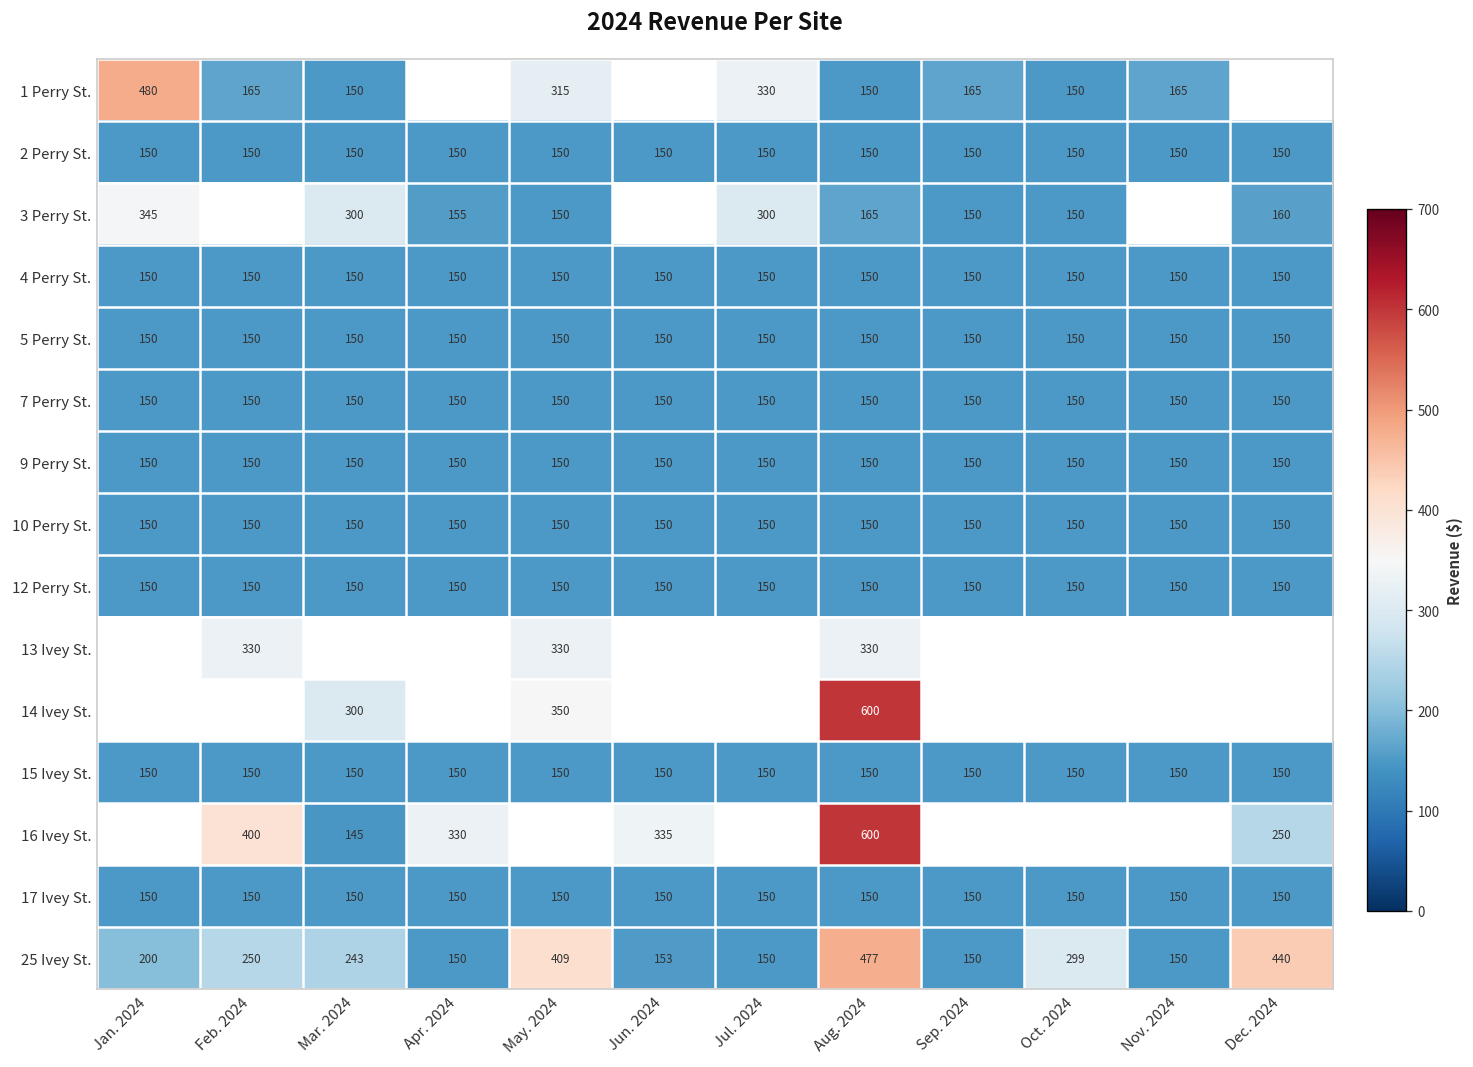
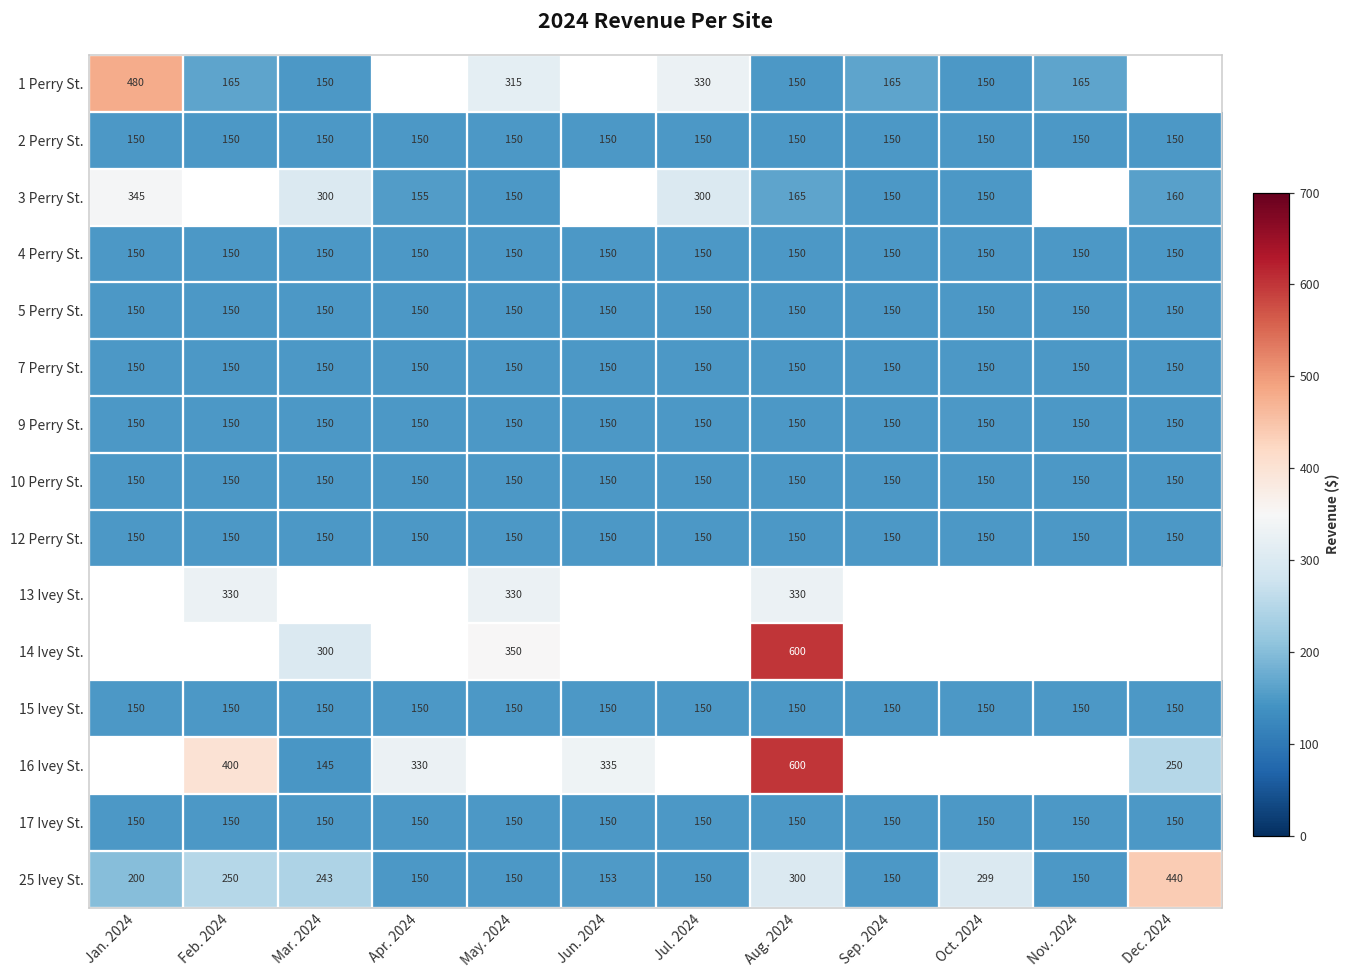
  {
    "1 Perry St.": {
      "Jan. 2024": 480,
      "Feb. 2024": 165,
      "Mar. 2024": 150,
      "May. 2024": 315,
      "Jul. 2024": 330,
      "Aug. 2024": 150,
      "Sep. 2024": 165,
      "Oct. 2024": 150,
      "Nov. 2024": 165
    },
    "2 Perry St.": {
      "Jan. 2024": 150,
      "Feb. 2024": 150,
      "Mar. 2024": 150,
      "Apr. 2024": 150,
      "May. 2024": 150,
      "Jun. 2024": 150,
      "Jul. 2024": 150,
      "Aug. 2024": 150,
      "Sep. 2024": 150,
      "Oct. 2024": 150,
      "Nov. 2024": 150,
      "Dec. 2024": 150
    },
    "3 Perry St.": {
      "Jan. 2024": 345,
      "Mar. 2024": 300,
      "Apr. 2024": 155,
      "May. 2024": 150,
      "Jul. 2024": 300,
      "Aug. 2024": 165,
      "Sep. 2024": 150,
      "Oct. 2024": 150,
      "Dec. 2024": 160
    },
    "4 Perry St.": {
      "Jan. 2024": 150,
      "Feb. 2024": 150,
      "Mar. 2024": 150,
      "Apr. 2024": 150,
      "May. 2024": 150,
      "Jun. 2024": 150,
      "Jul. 2024": 150,
      "Aug. 2024": 150,
      "Sep. 2024": 150,
      "Oct. 2024": 150,
      "Nov. 2024": 150,
      "Dec. 2024": 150
    },
    "5 Perry St.": {
      "Jan. 2024": 150,
      "Feb. 2024": 150,
      "Mar. 2024": 150,
      "Apr. 2024": 150,
      "May. 2024": 150,
      "Jun. 2024": 150,
      "Jul. 2024": 150,
      "Aug. 2024": 150,
      "Sep. 2024": 150,
      "Oct. 2024": 150,
      "Nov. 2024": 150,
      "Dec. 2024": 150
    },
    "7 Perry St.": {
      "Jan. 2024": 150,
      "Feb. 2024": 150,
      "Mar. 2024": 150,
      "Apr. 2024": 150,
      "May. 2024": 150,
      "Jun. 2024": 150,
      "Jul. 2024": 150,
      "Aug. 2024": 150,
      "Sep. 2024": 150,
      "Oct. 2024": 150,
      "Nov. 2024": 150,
      "Dec. 2024": 150
    },
    "9 Perry St.": {
      "Jan. 2024": 150,
      "Feb. 2024": 150,
      "Mar. 2024": 150,
      "Apr. 2024": 150,
      "May. 2024": 150,
      "Jun. 2024": 150,
      "Jul. 2024": 150,
      "Aug. 2024": 150,
      "Sep. 2024": 150,
      "Oct. 2024": 150,
      "Nov. 2024": 150,
      "Dec. 2024": 150
    },
    "10 Perry St.": {
      "Jan. 2024": 150,
      "Feb. 2024": 150,
      "Mar. 2024": 150,
      "Apr. 2024": 150,
      "May. 2024": 150,
      "Jun. 2024": 150,
      "Jul. 2024": 150,
      "Aug. 2024": 150,
      "Sep. 2024": 150,
      "Oct. 2024": 150,
      "Nov. 2024": 150,
      "Dec. 2024": 150
    },
    "12 Perry St.": {
      "Jan. 2024": 150,
      "Feb. 2024": 150,
      "Mar. 2024": 150,
      "Apr. 2024": 150,
      "May. 2024": 150,
      "Jun. 2024": 150,
      "Jul. 2024": 150,
      "Aug. 2024": 150,
      "Sep. 2024": 150,
      "Oct. 2024": 150,
      "Nov. 2024": 150,
      "Dec. 2024": 150
    },
    "13 Ivey St.": {
      "Feb. 2024": 330,
      "May. 2024": 330,
      "Aug. 2024": 330
    },
    "14 Ivey St.": {
      "Mar. 2024": 300,
      "May. 2024": 350,
      "Aug. 2024": 600
    },
    "15 Ivey St.": {
      "Jan. 2024": 150,
      "Feb. 2024": 150,
      "Mar. 2024": 150,
      "Apr. 2024": 150,
      "May. 2024": 150,
      "Jun. 2024": 150,
      "Jul. 2024": 150,
      "Aug. 2024": 150,
      "Sep. 2024": 150,
      "Oct. 2024": 150,
      "Nov. 2024": 150,
      "Dec. 2024": 150
    },
    "16 Ivey St.": {
      "Feb. 2024": 400,
      "Mar. 2024": 145,
      "Apr. 2024": 330,
      "Jun. 2024": 335,
      "Aug. 2024": 600,
      "Dec. 2024": 250
    },
    "17 Ivey St.": {
      "Jan. 2024": 150,
      "Feb. 2024": 150,
      "Mar. 2024": 150,
      "Apr. 2024": 150,
      "May. 2024": 150,
      "Jun. 2024": 150,
      "Jul. 2024": 150,
      "Aug. 2024": 150,
      "Sep. 2024": 150,
      "Oct. 2024": 150,
      "Nov. 2024": 150,
      "Dec. 2024": 150
    },
    "25 Ivey St.": {
      "Jan. 2024": 200,
      "Feb. 2024": 250,
      "Mar. 2024": 243,
      "Apr. 2024": 150,
-     "May. 2024": 409,
+     "May. 2024": 150,
      "Jun. 2024": 153,
      "Jul. 2024": 150,
-     "Aug. 2024": 477,
+     "Aug. 2024": 300,
      "Sep. 2024": 150,
      "Oct. 2024": 299,
      "Nov. 2024": 150,
      "Dec. 2024": 440
    }
  }
